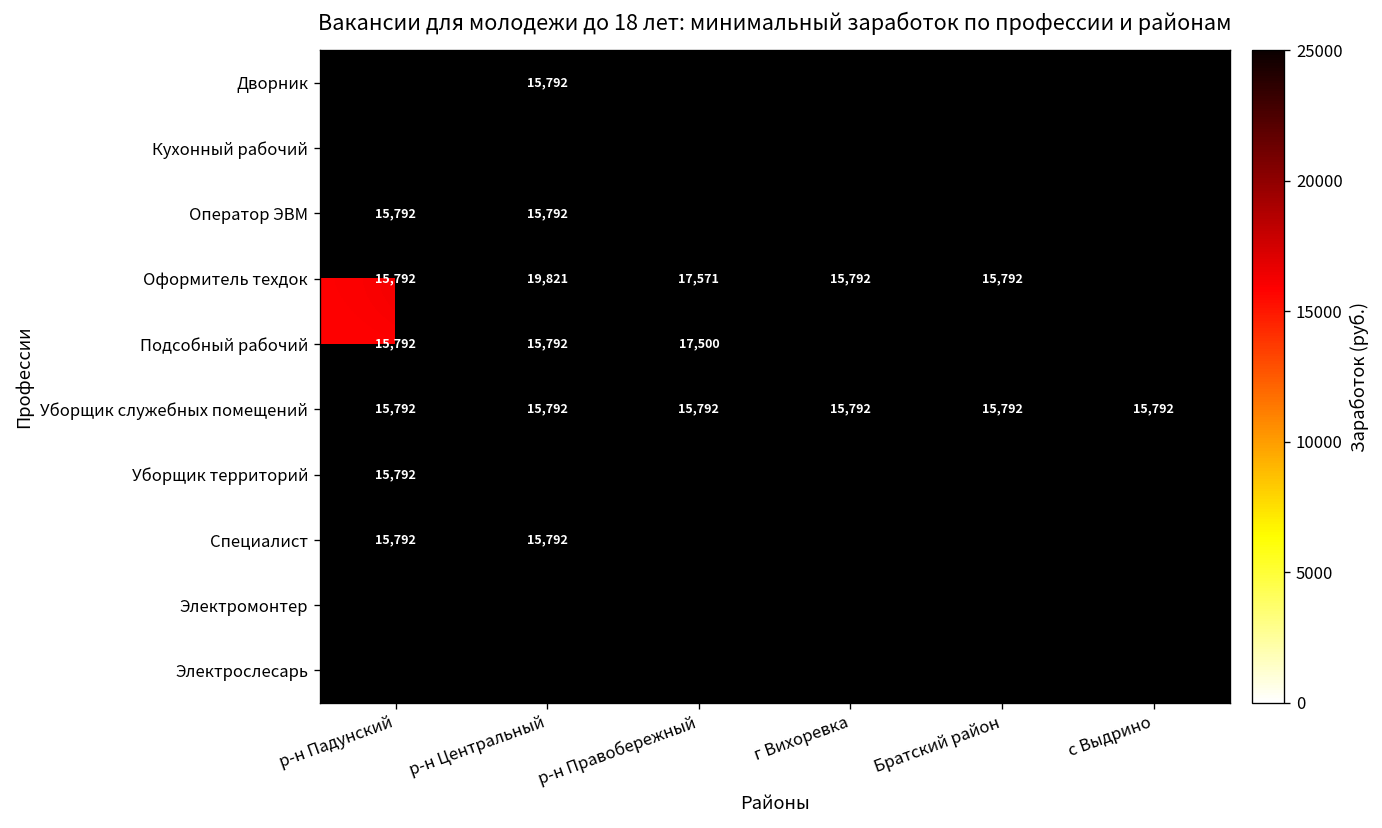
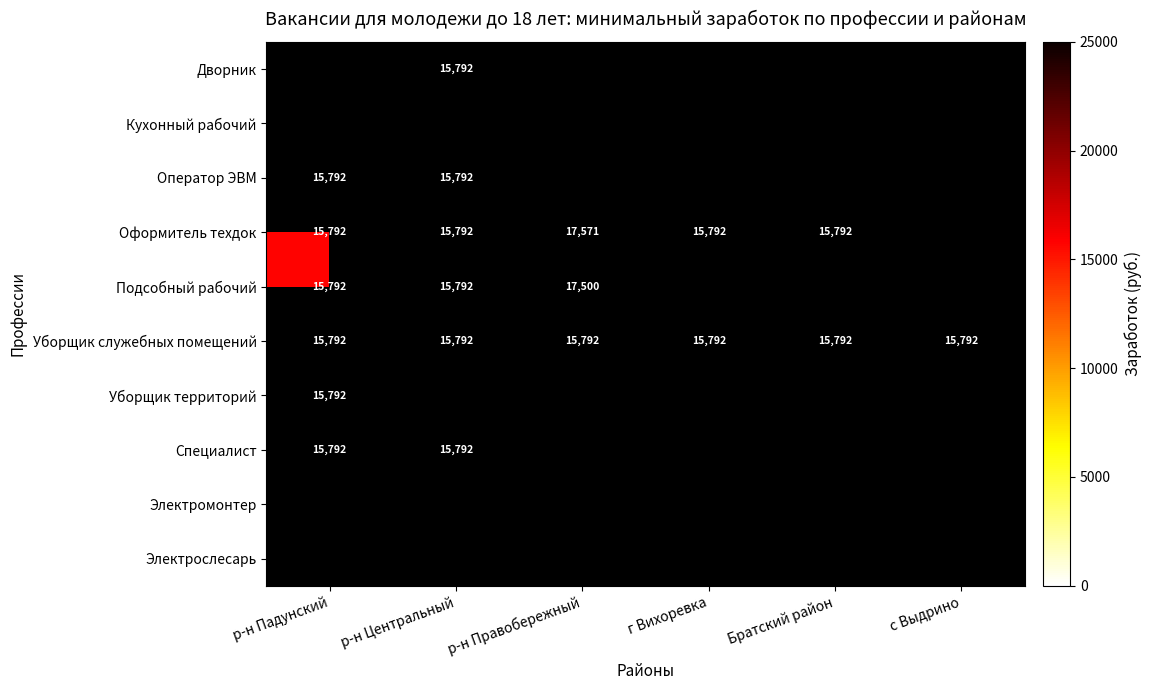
  {
    "Дворник": {
      "р-н Центральный": "15,792"
    },
    "Оператор ЭВМ": {
      "р-н Падунский": "15,792",
      "р-н Центральный": "15,792"
    },
    "Оформитель техдок": {
      "р-н Падунский": "15,792",
-     "р-н Центральный": "19,821",
+     "р-н Центральный": "15,792",
      "р-н Правобережный": "17,571",
      "г Вихоревка": "15,792",
      "Братский район": "15,792"
    },
    "Подсобный рабочий": {
      "р-н Падунский": "15,792",
      "р-н Центральный": "15,792",
      "р-н Правобережный": "17,500"
    },
    "Уборщик служебных помещений": {
      "р-н Падунский": "15,792",
      "р-н Центральный": "15,792",
      "р-н Правобережный": "15,792",
      "г Вихоревка": "15,792",
      "Братский район": "15,792",
      "с Выдрино": "15,792"
    },
    "Уборщик территорий": {
      "р-н Падунский": "15,792"
    },
    "Специалист": {
      "р-н Падунский": "15,792",
      "р-н Центральный": "15,792"
    }
  }
